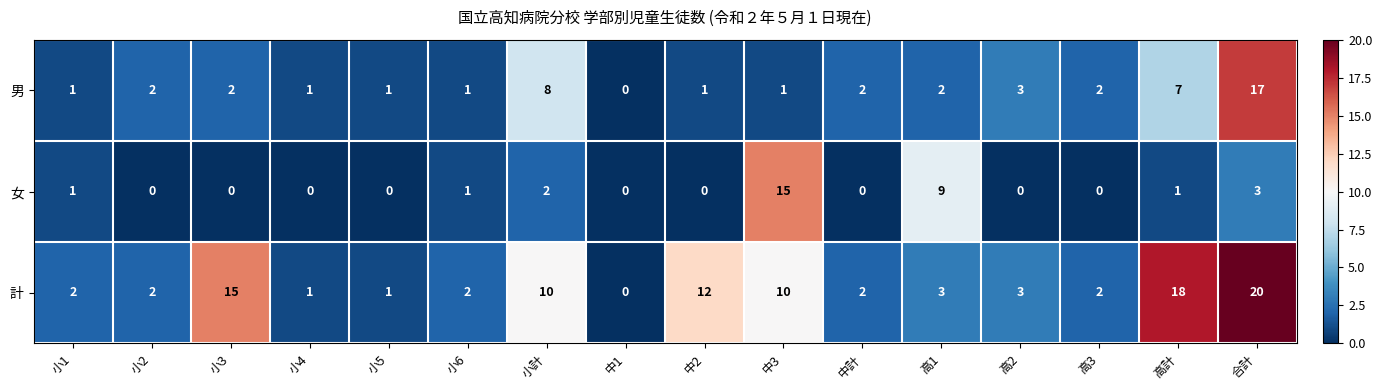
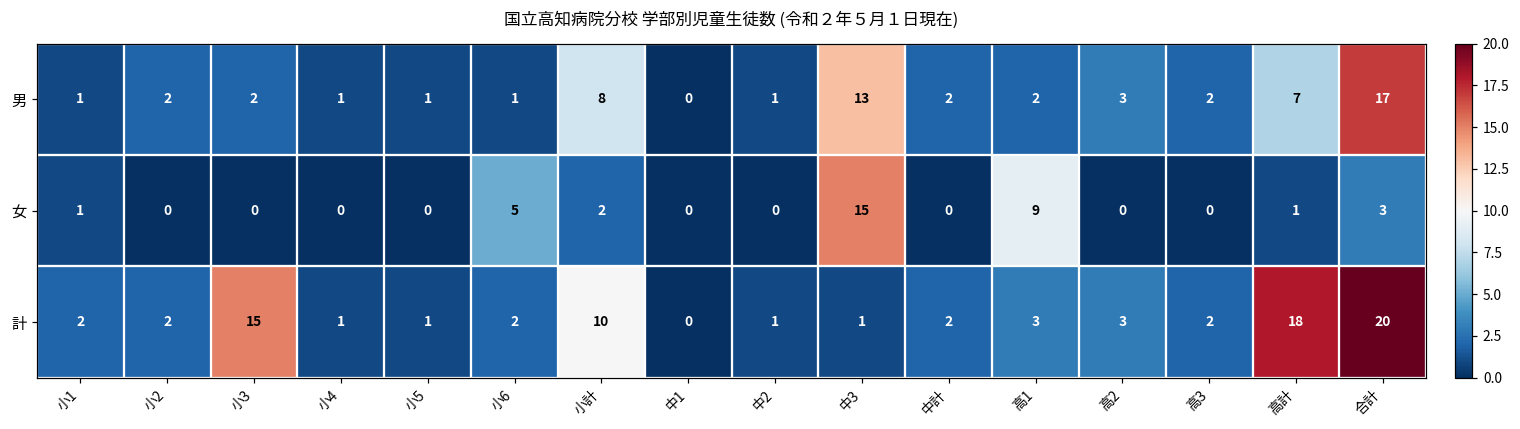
  {
    "男": {
      "小1": 1,
      "小2": 2,
      "小3": 2,
      "小4": 1,
      "小5": 1,
      "小6": 1,
      "小計": 8,
      "中1": 0,
      "中2": 1,
-     "中3": 1,
+     "中3": 13,
      "中計": 2,
      "高1": 2,
      "高2": 3,
      "高3": 2,
      "高計": 7,
      "合計": 17
    },
    "女": {
      "小1": 1,
      "小2": 0,
      "小3": 0,
      "小4": 0,
      "小5": 0,
-     "小6": 1,
+     "小6": 5,
      "小計": 2,
      "中1": 0,
      "中2": 0,
      "中3": 15,
      "中計": 0,
      "高1": 9,
      "高2": 0,
      "高3": 0,
      "高計": 1,
      "合計": 3
    },
    "計": {
      "小1": 2,
      "小2": 2,
      "小3": 15,
      "小4": 1,
      "小5": 1,
      "小6": 2,
      "小計": 10,
      "中1": 0,
-     "中2": 12,
-     "中3": 10,
+     "中2": 1,
+     "中3": 1,
      "中計": 2,
      "高1": 3,
      "高2": 3,
      "高3": 2,
      "高計": 18,
      "合計": 20
    }
  }
